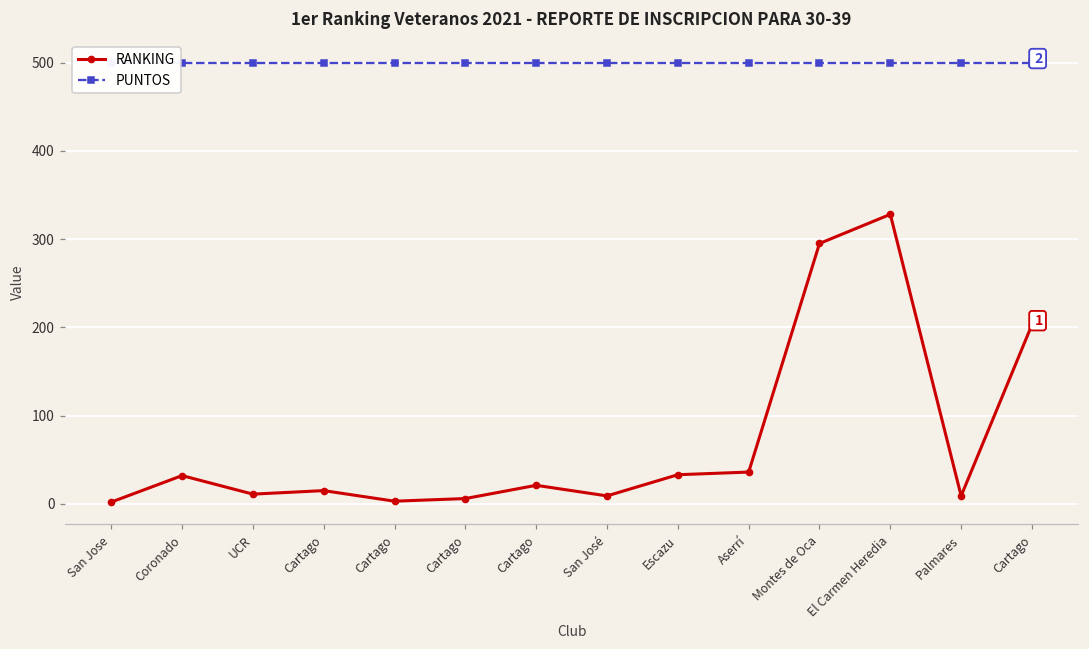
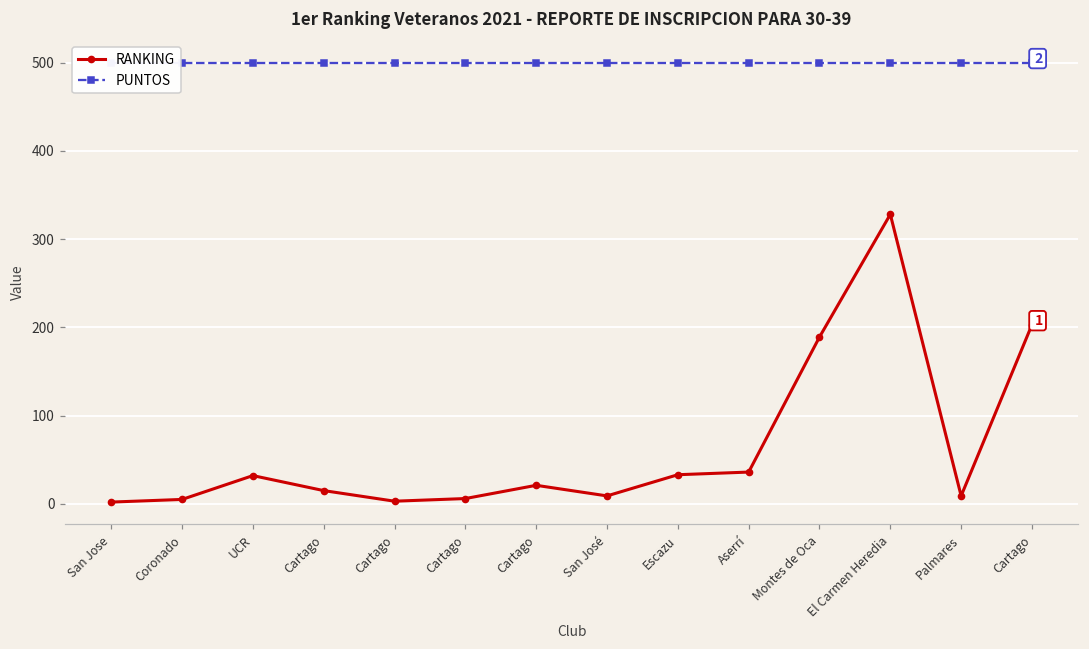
  {
    "RANKING": {
      "San Jose": 0,
-     "Coronado": 30,
-     "UCR": 10,
+     "Coronado": 10,
+     "UCR": 30,
      "San José": 10,
      "Escazu": 30,
      "Aserrí": 40,
-     "Montes de Oca": 300,
+     "Montes de Oca": 190,
      "El Carmen Heredia": 330,
      "Palmares": 10
    },
    "PUNTOS": {
      "Coronado": 500,
      "UCR": 500,
      "San José": 500,
      "Escazu": 500,
      "Aserrí": 500,
      "Montes de Oca": 500,
      "El Carmen Heredia": 500,
      "Palmares": 500
    }
  }
